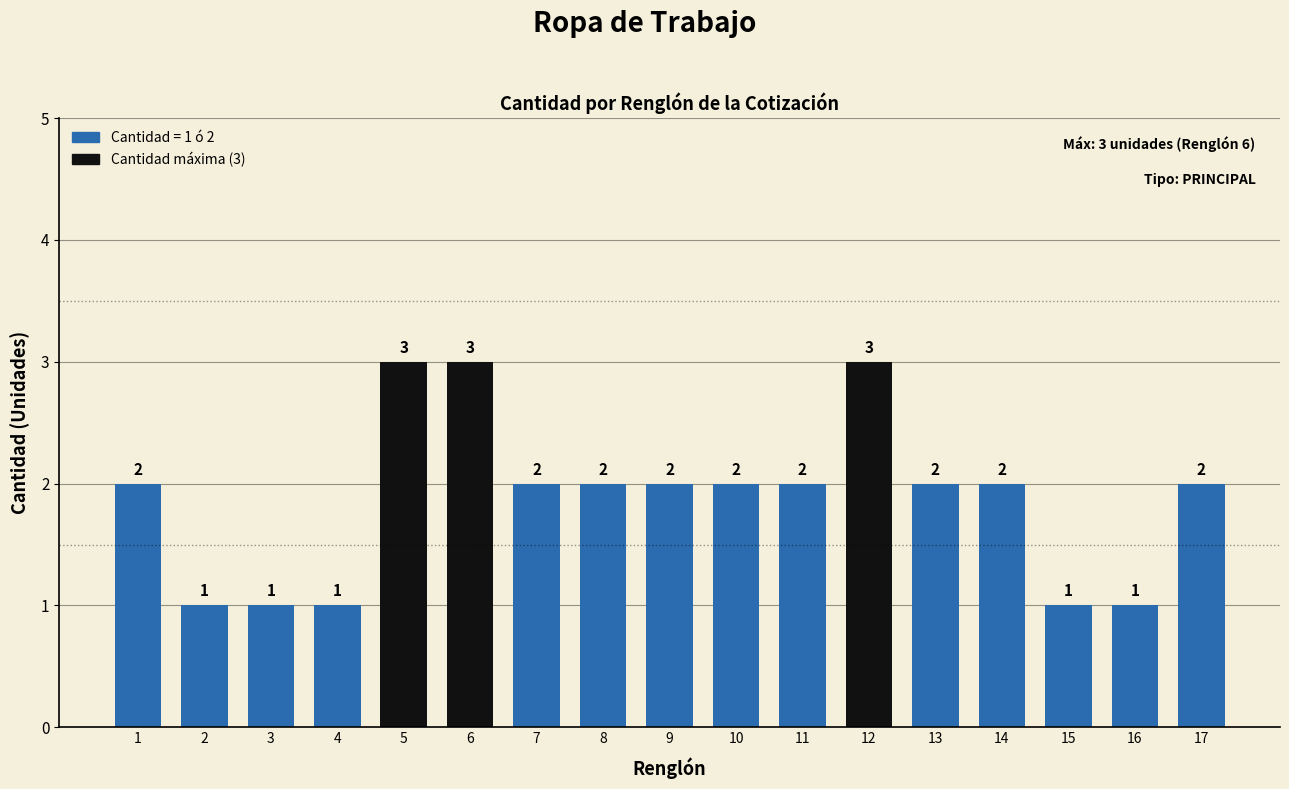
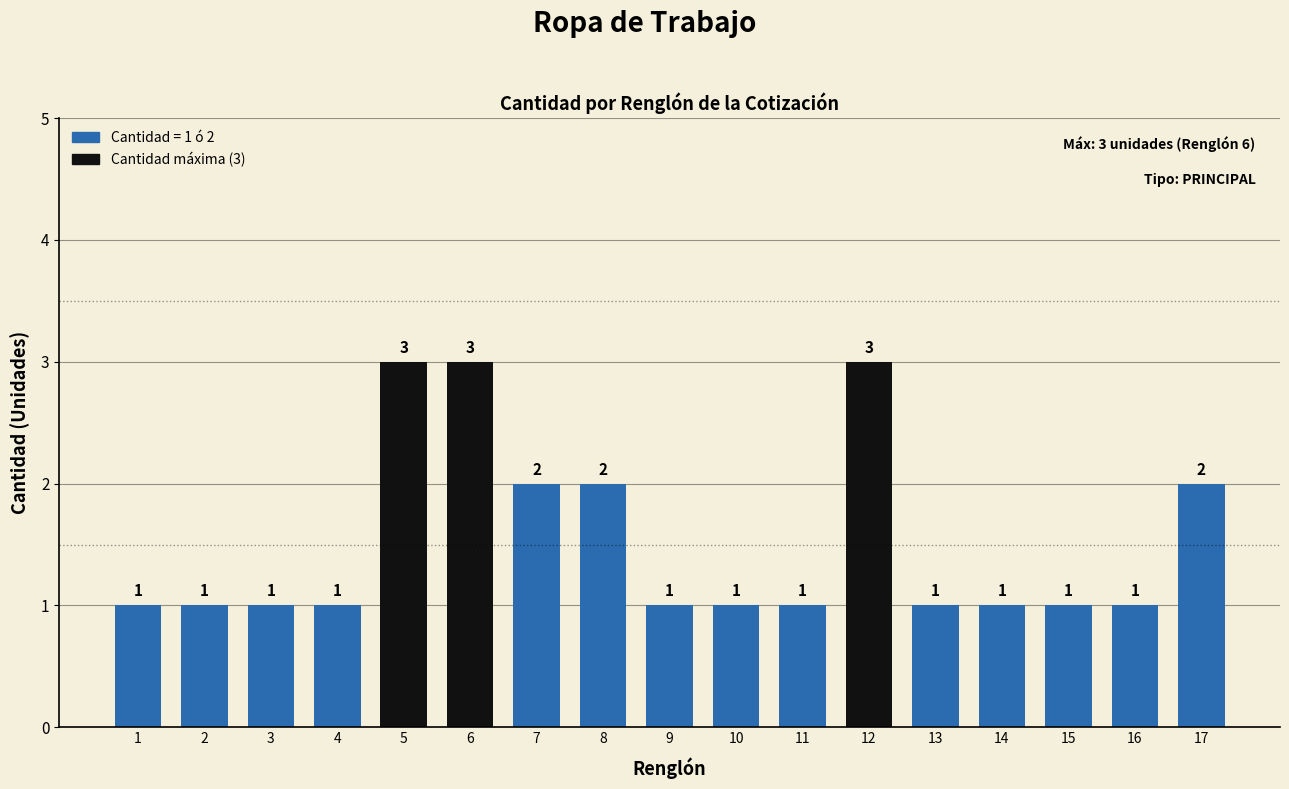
  {
-   "1": 2,
+   "1": 1,
    "2": 1,
    "3": 1,
    "4": 1,
    "5": 3,
    "6": 3,
    "7": 2,
    "8": 2,
-   "9": 2,
-   "10": 2,
-   "11": 2,
+   "9": 1,
+   "10": 1,
+   "11": 1,
    "12": 3,
-   "13": 2,
-   "14": 2,
+   "13": 1,
+   "14": 1,
    "15": 1,
    "16": 1,
    "17": 2
  }
